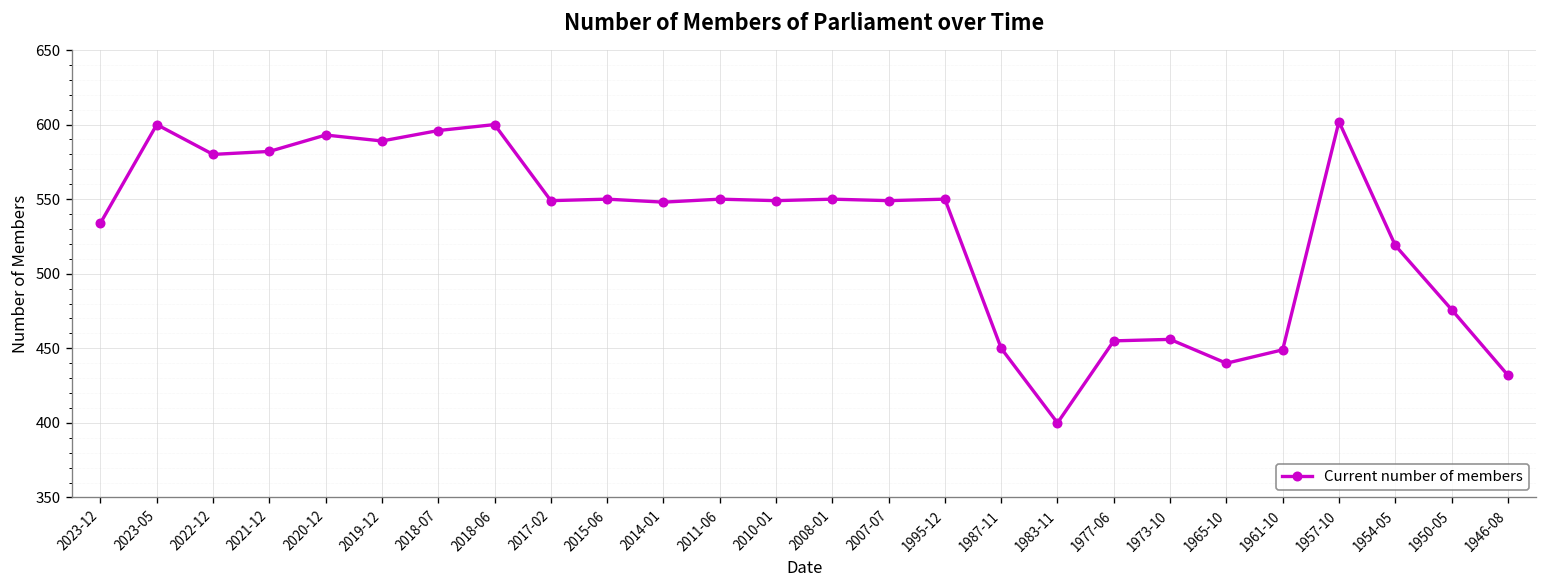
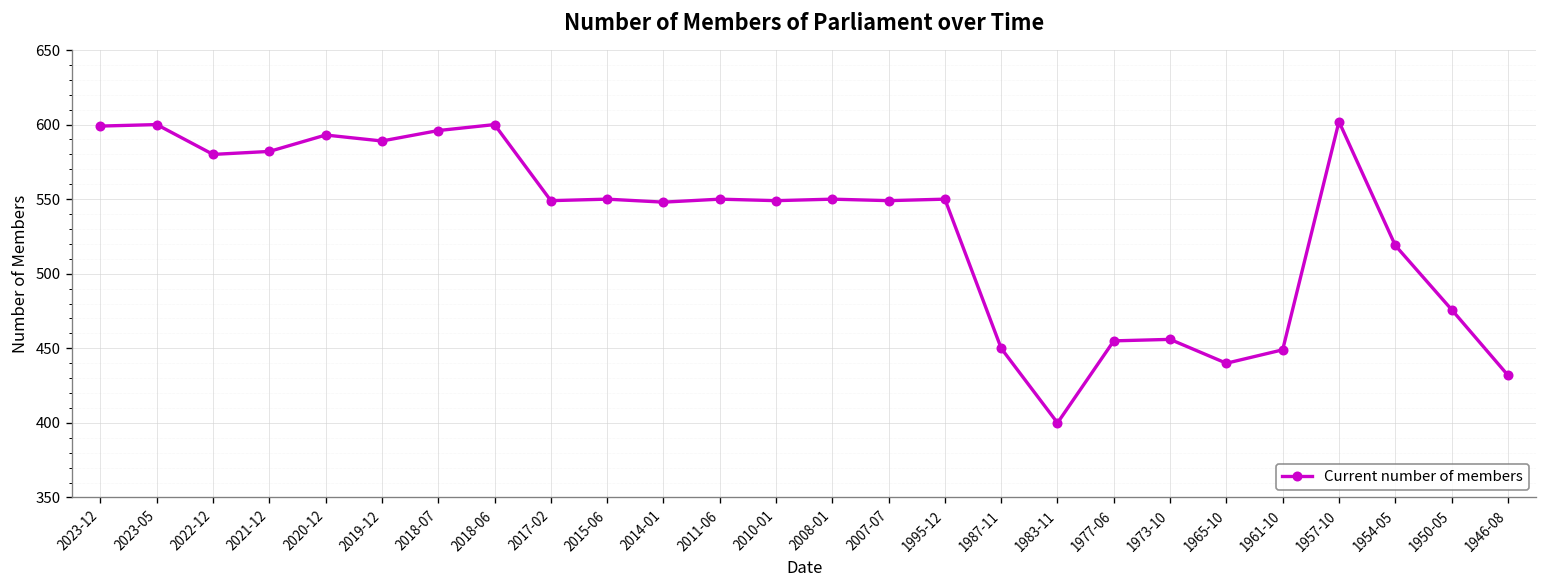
  {
-   "2023-12": 534,
+   "2023-12": 599,
    "2023-05": 600,
    "2022-12": 580,
    "2021-12": 582,
    "2020-12": 593,
    "2019-12": 589,
    "2018-07": 596,
    "2018-06": 600,
    "2017-02": 549,
    "2015-06": 550,
    "2014-01": 548,
    "2011-06": 550,
    "2010-01": 549,
    "2008-01": 550,
    "2007-07": 549,
    "1995-12": 550,
    "1987-11": 450,
    "1983-11": 400,
    "1977-06": 455,
    "1973-10": 456,
    "1965-10": 440,
    "1961-10": 449,
    "1957-10": 602,
    "1954-05": 519,
    "1950-05": 476,
    "1946-08": 432
  }
